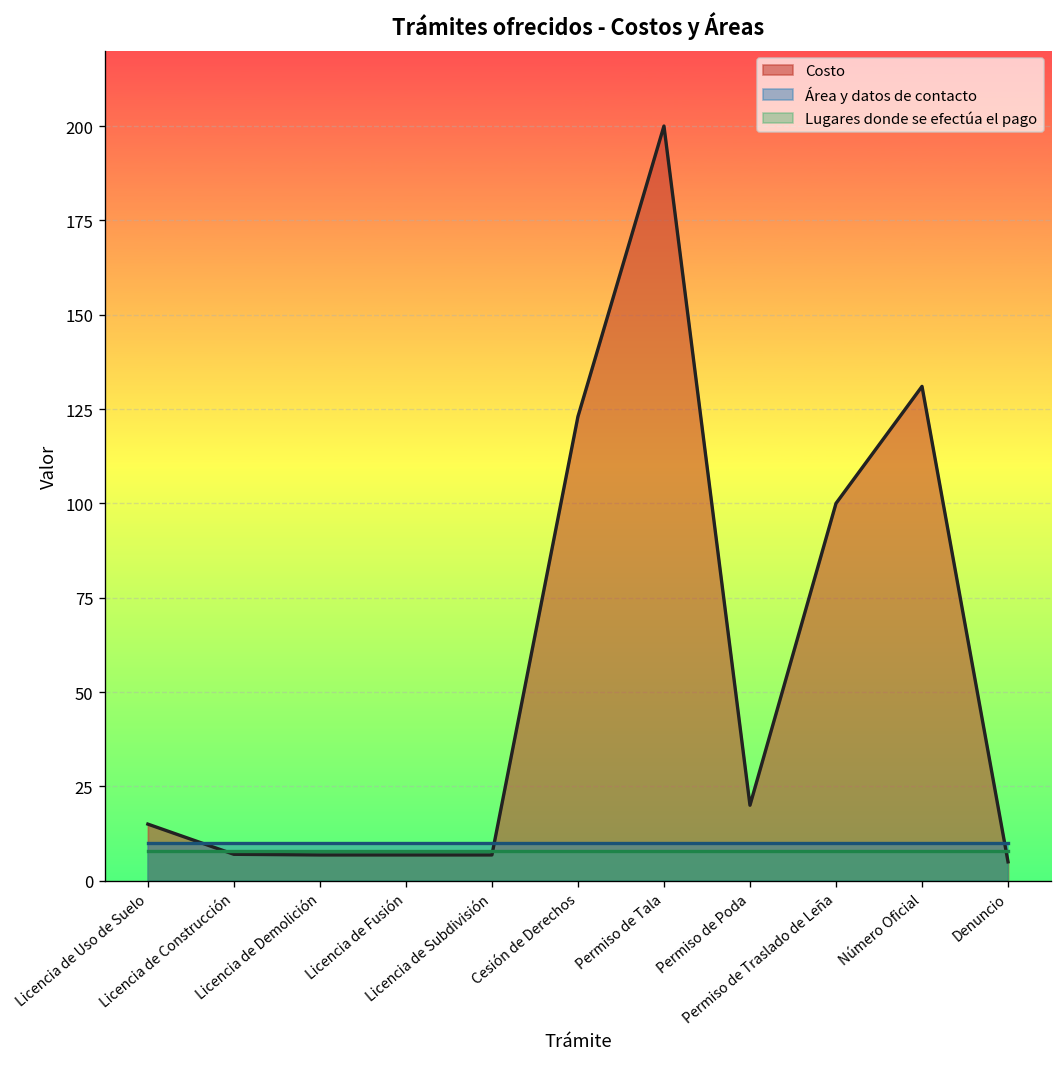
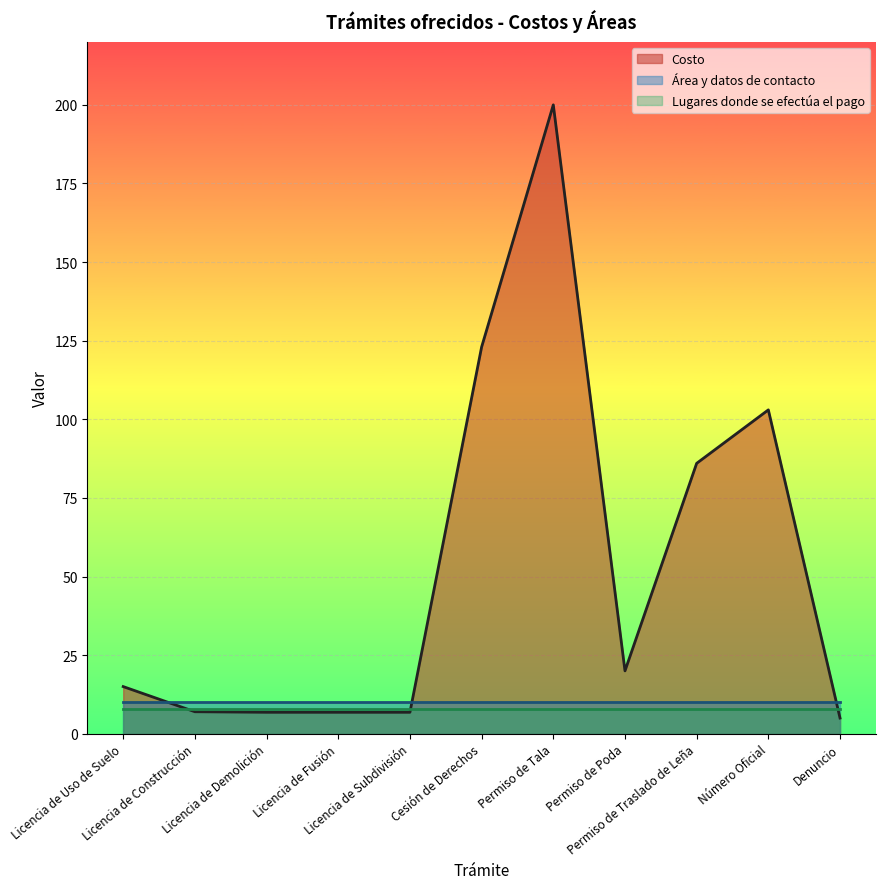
  {
    "Costo": {
      "Licencia de Uso de Suelo": 15,
      "Licencia de Construcción": 7,
      "Licencia de Demolición": 7,
      "Licencia de Fusión": 7,
      "Licencia de Subdivisión": 7,
      "Cesión de Derechos": 123,
      "Permiso de Tala": 200,
      "Permiso de Poda": 20,
-     "Permiso de Traslado de Leña": 100,
-     "Número Oficial": 131,
+     "Permiso de Traslado de Leña": 86,
+     "Número Oficial": 103,
      "Denuncio": 5
    },
    "Área y datos de contacto": {
      "Licencia de Uso de Suelo": 10,
      "Licencia de Construcción": 10,
      "Licencia de Demolición": 10,
      "Licencia de Fusión": 10,
      "Licencia de Subdivisión": 10,
      "Cesión de Derechos": 10,
      "Permiso de Tala": 10,
      "Permiso de Poda": 10,
      "Permiso de Traslado de Leña": 10,
      "Número Oficial": 10,
      "Denuncio": 10
    },
    "Lugares donde se efectúa el pago": {
      "Licencia de Uso de Suelo": 8,
      "Licencia de Construcción": 8,
      "Licencia de Demolición": 8,
      "Licencia de Fusión": 8,
      "Licencia de Subdivisión": 8,
      "Cesión de Derechos": 8,
      "Permiso de Tala": 8,
      "Permiso de Poda": 8,
      "Permiso de Traslado de Leña": 8,
      "Número Oficial": 8,
      "Denuncio": 8
    }
  }
